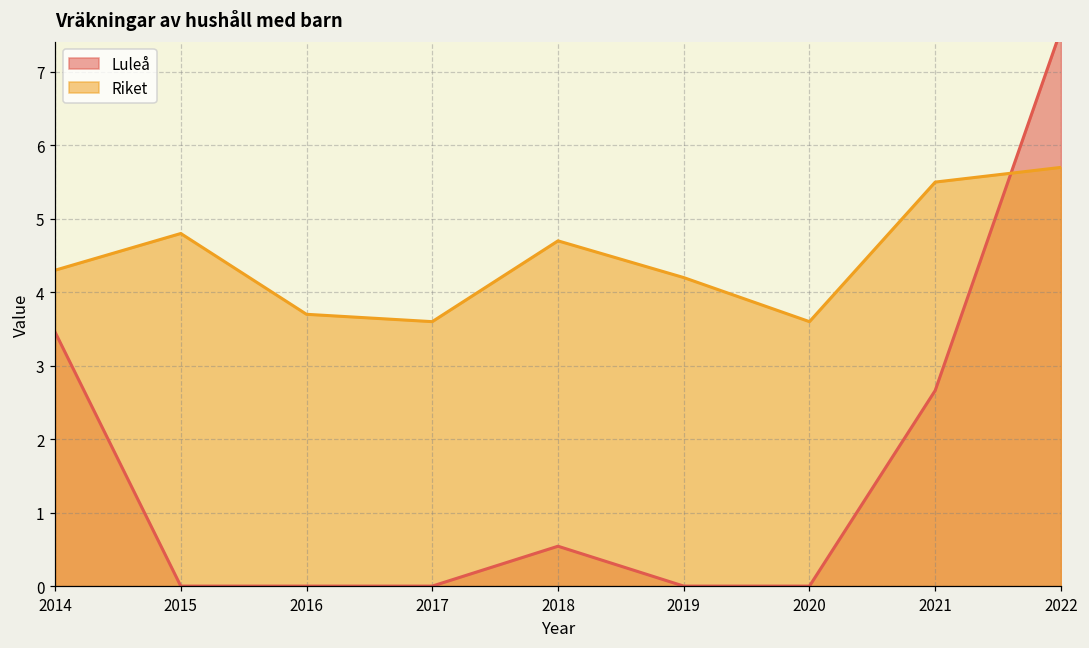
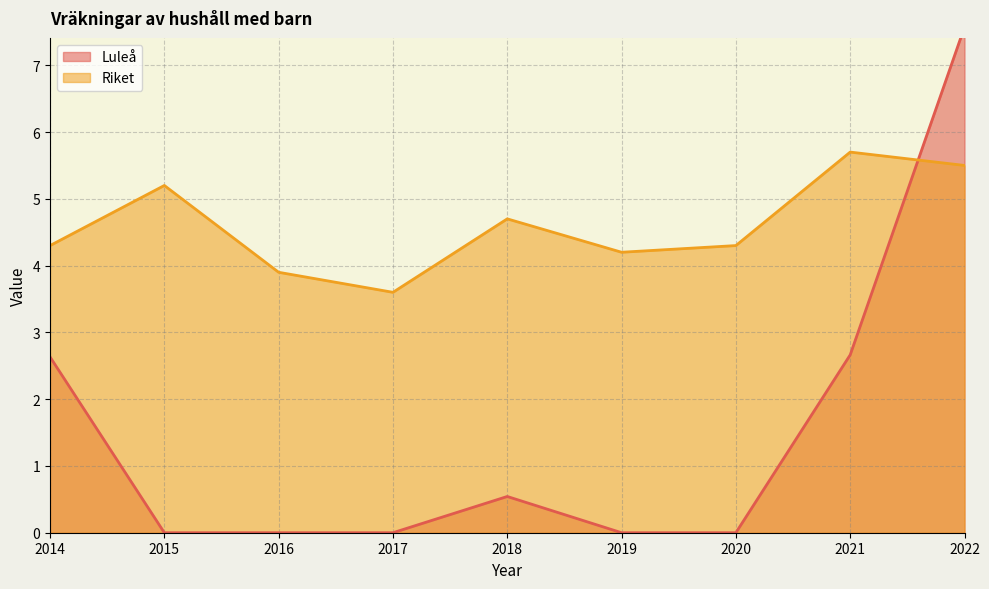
  {
    "Luleå": {
-     "2014": 3.5,
+     "2014": 2.6,
      "2015": 0.0,
      "2016": 0.0,
      "2017": 0.0,
      "2018": 0.5,
      "2019": 0.0,
      "2020": 0.0,
      "2021": 2.7
    },
    "Riket": {
      "2014": 4.3,
-     "2015": 4.8,
-     "2016": 3.7,
+     "2015": 5.2,
+     "2016": 3.9,
      "2017": 3.6,
      "2018": 4.7,
      "2019": 4.2,
-     "2020": 3.6,
-     "2021": 5.5,
-     "2022": 5.7
+     "2020": 4.3,
+     "2021": 5.7,
+     "2022": 5.5
    }
  }
